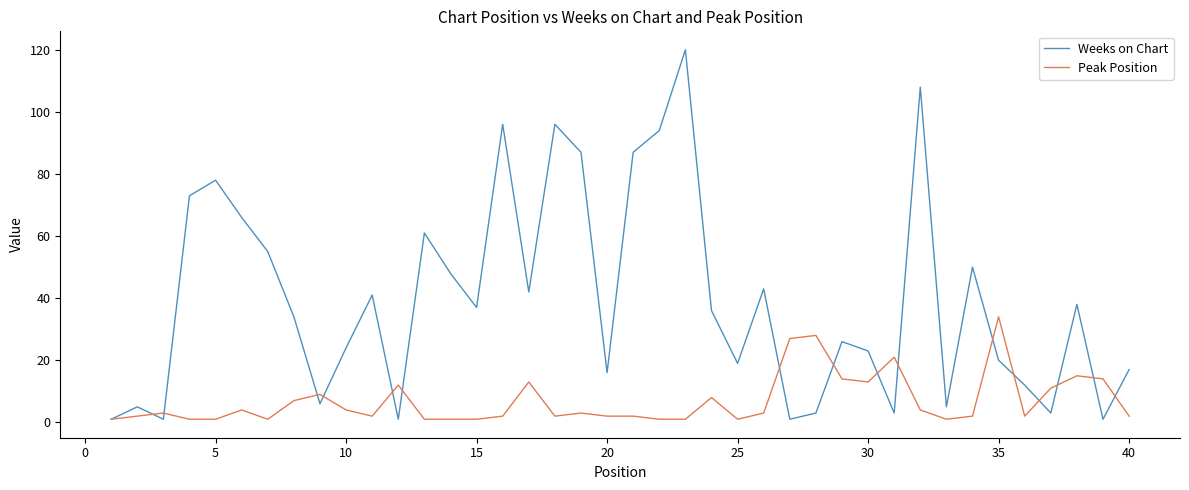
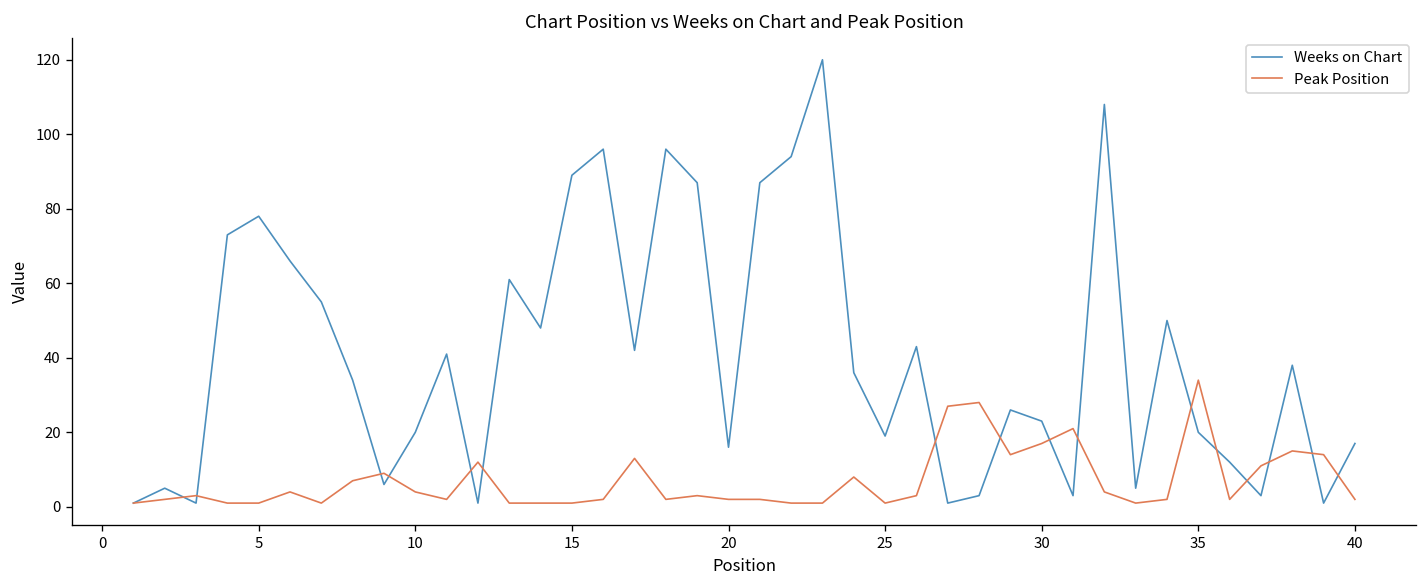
  {
    "Weeks on Chart": {
      "5": 78,
-     "10": 24,
-     "15": 37,
+     "10": 20,
+     "15": 89,
      "20": 16,
      "25": 19,
      "30": 23,
      "35": 20,
      "40": 17
    },
    "Peak Position": {
      "5": 1,
      "10": 4,
      "15": 1,
      "20": 2,
      "25": 1,
-     "30": 13,
+     "30": 17,
      "35": 34,
      "40": 2
    }
  }
